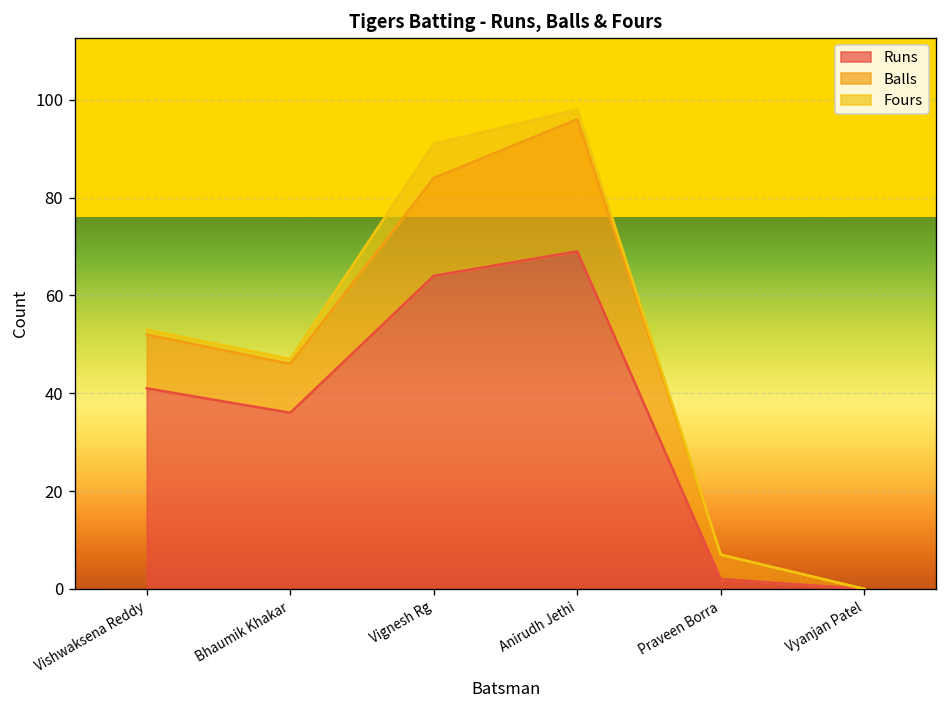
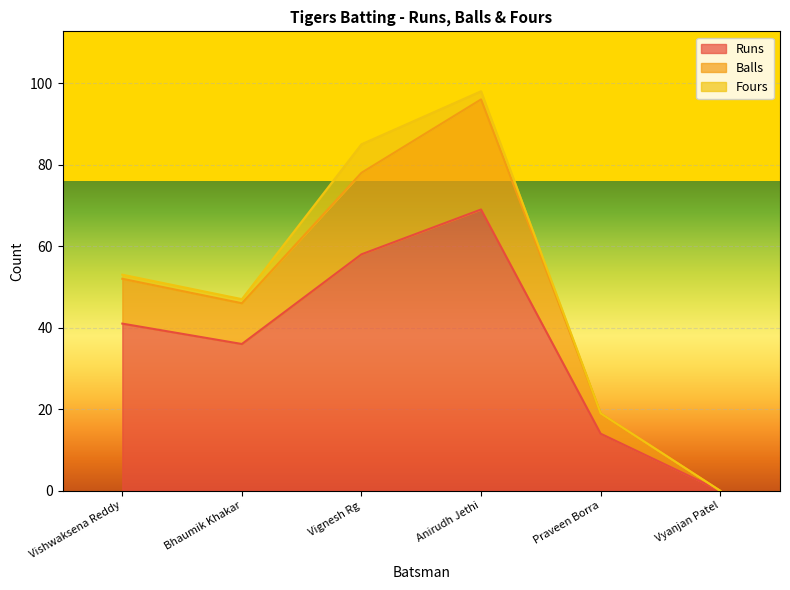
  {
    "Runs": {
      "Vishwaksena Reddy": 41,
      "Bhaumik Khakar": 36,
-     "Vignesh Rg": 64,
+     "Vignesh Rg": 58,
      "Anirudh Jethi": 69,
-     "Praveen Borra": 2
+     "Praveen Borra": 14
    }
  }
